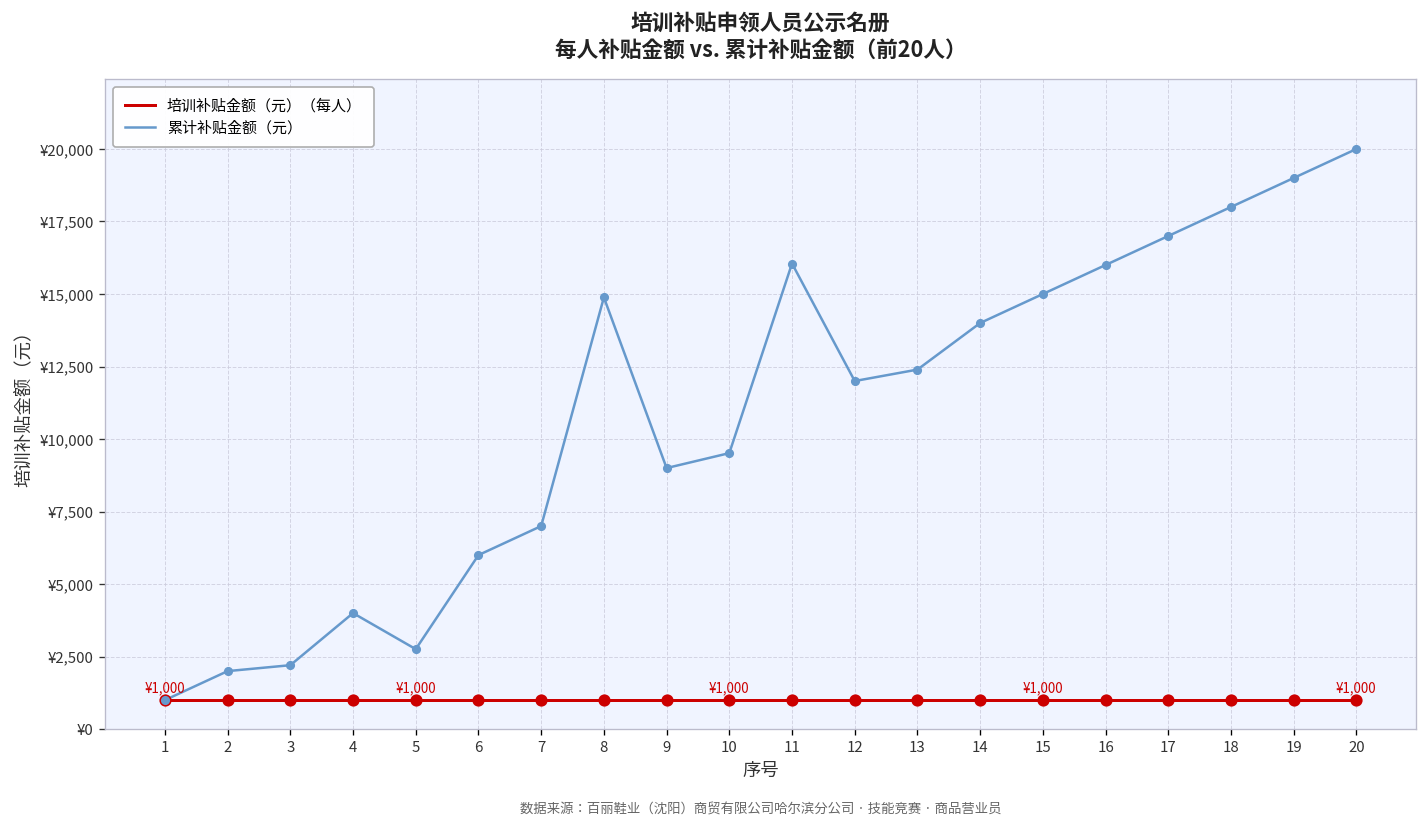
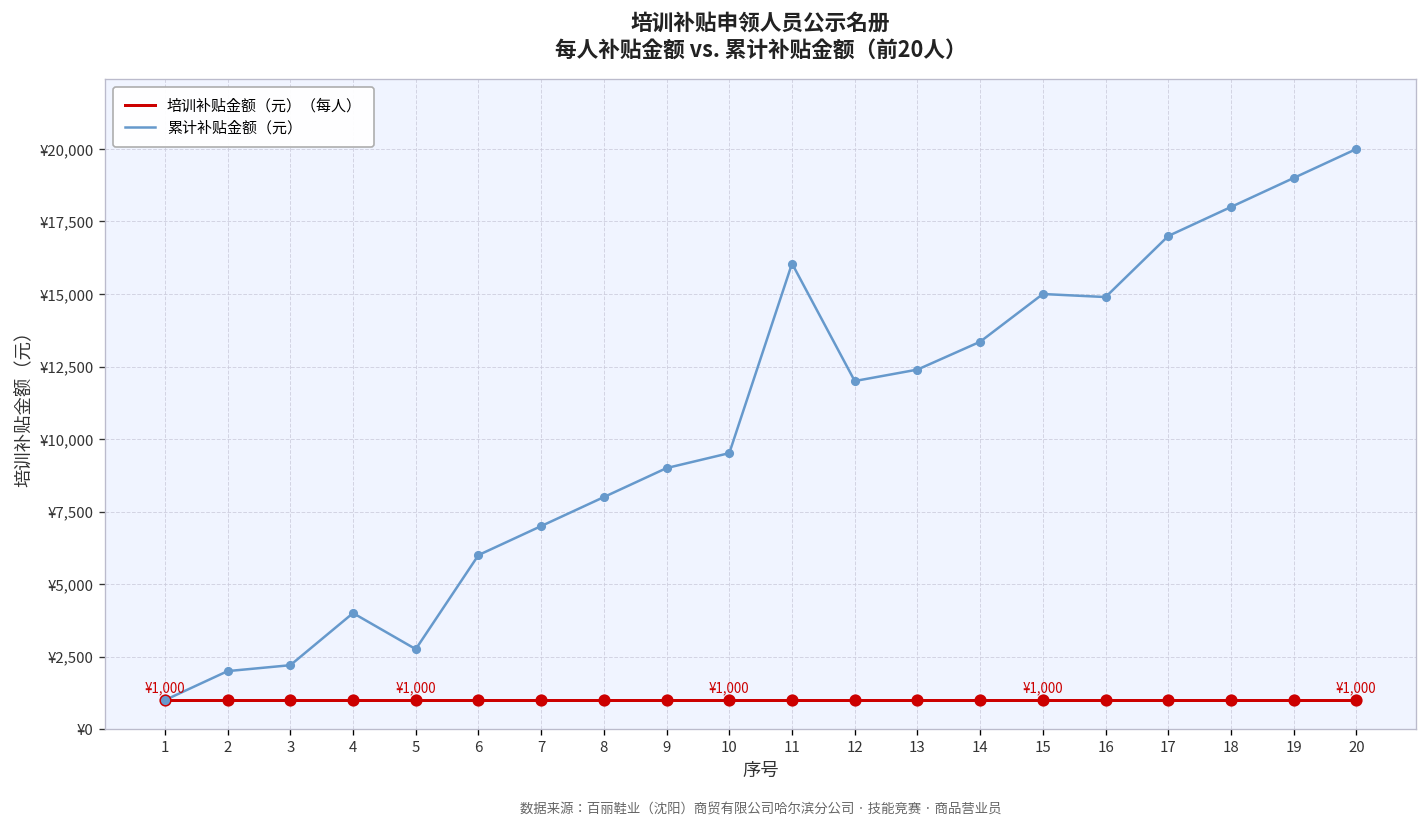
  {
    "培训补贴金额（元）（每人）": {
      "2": "¥1,000",
      "3": "¥1,000",
      "4": "¥1,000",
      "6": "¥1,000",
      "7": "¥1,000",
      "8": "¥1,000",
      "9": "¥1,000",
      "11": "¥1,000",
      "12": "¥1,000",
      "13": "¥1,000",
      "14": "¥1,000",
      "16": "¥1,000",
      "17": "¥1,000",
      "18": "¥1,000",
      "19": "¥1,000"
    },
    "累计补贴金额（元）": {
      "2": "¥2,000",
      "3": "¥2,200",
      "4": "¥4,000",
      "5": "¥2,800",
      "6": "¥6,000",
      "7": "¥7,000",
-     "8": "¥14,900",
+     "8": "¥8,000",
      "9": "¥9,000",
      "10": "¥9,500",
      "11": "¥16,100",
      "12": "¥12,000",
      "13": "¥12,400",
-     "14": "¥14,000",
+     "14": "¥13,400",
      "15": "¥15,000",
-     "16": "¥16,000",
+     "16": "¥14,900",
      "17": "¥17,000",
      "18": "¥18,000",
      "19": "¥19,000",
      "20": "¥20,000"
    }
  }
